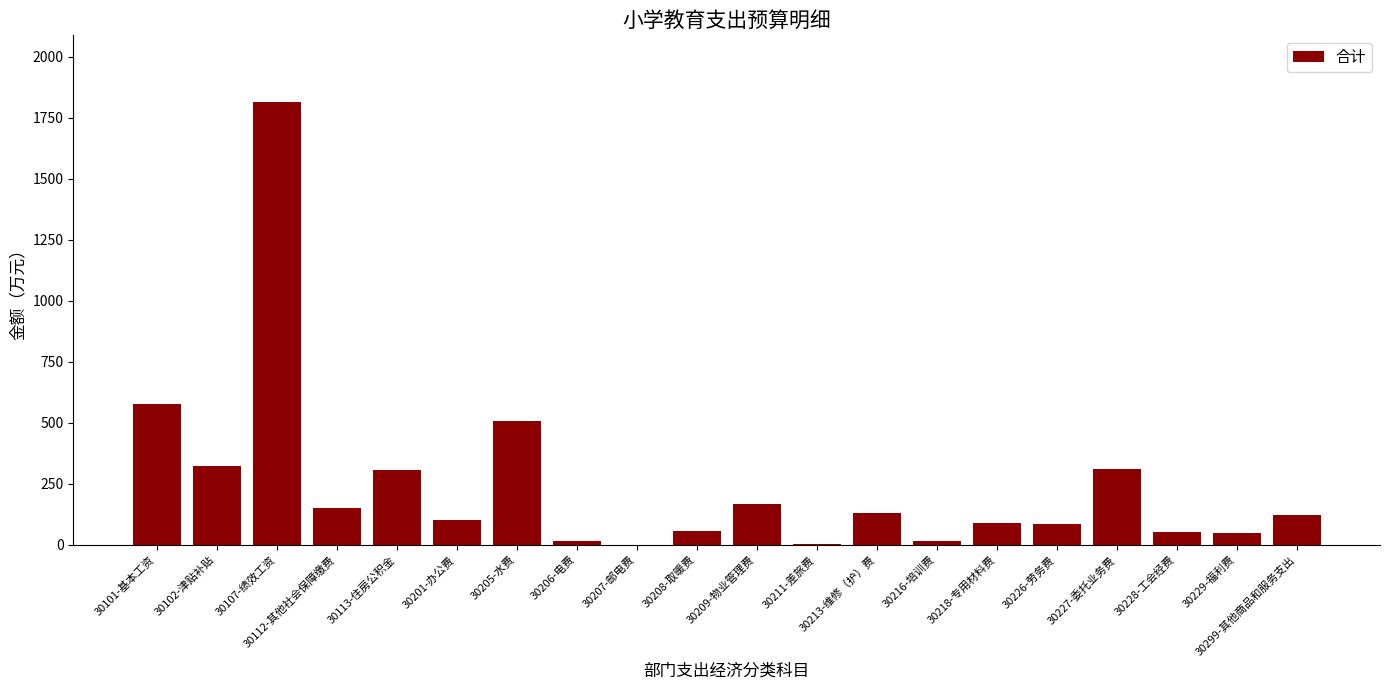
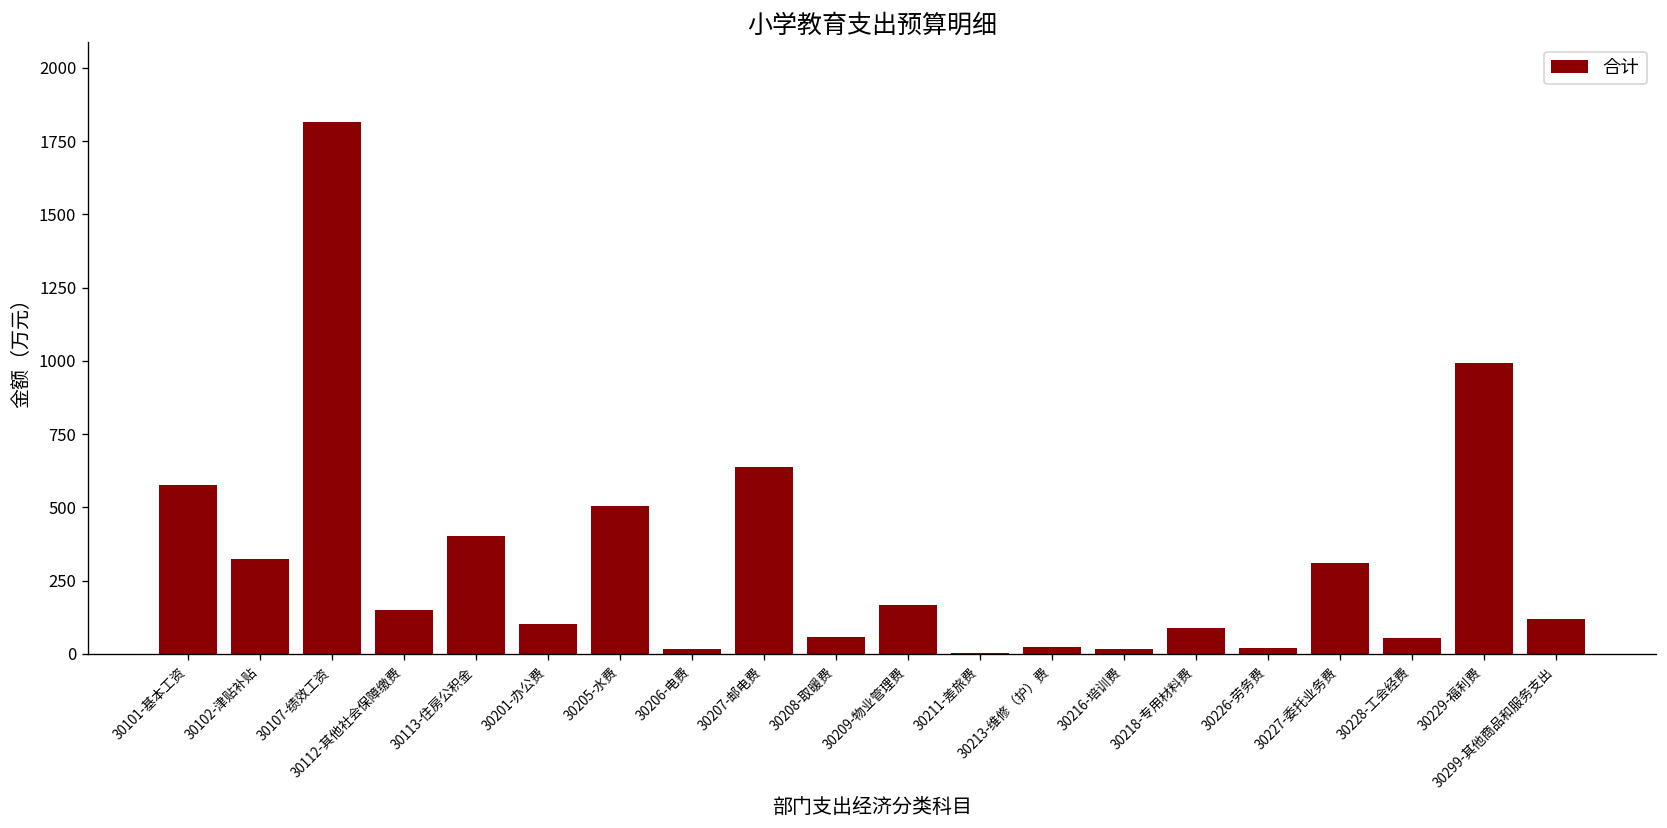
  {
    "30101-基本工资": 580,
    "30102-津贴补贴": 320,
    "30107-绩效工资": 1810,
    "30112-其他社会保障缴费": 150,
-   "30113-住房公积金": 310,
+   "30113-住房公积金": 400,
    "30201-办公费": 100,
    "30205-水费": 510,
    "30206-电费": 20,
-   "30207-邮电费": 0,
+   "30207-邮电费": 640,
    "30208-取暖费": 60,
    "30209-物业管理费": 170,
-   "30213-维修（护）费": 130,
+   "30213-维修（护）费": 20,
    "30216-培训费": 20,
    "30218-专用材料费": 90,
-   "30226-劳务费": 80,
+   "30226-劳务费": 20,
    "30227-委托业务费": 310,
    "30228-工会经费": 50,
-   "30229-福利费": 50,
+   "30229-福利费": 990,
    "30299-其他商品和服务支出": 120
  }
